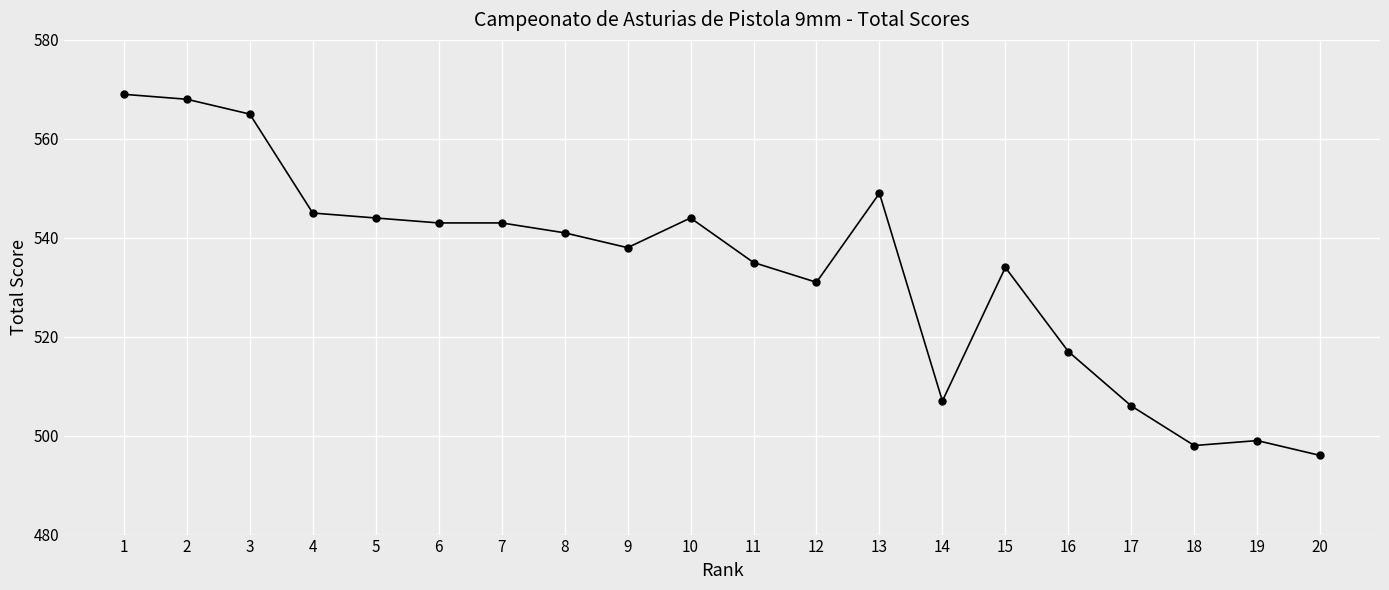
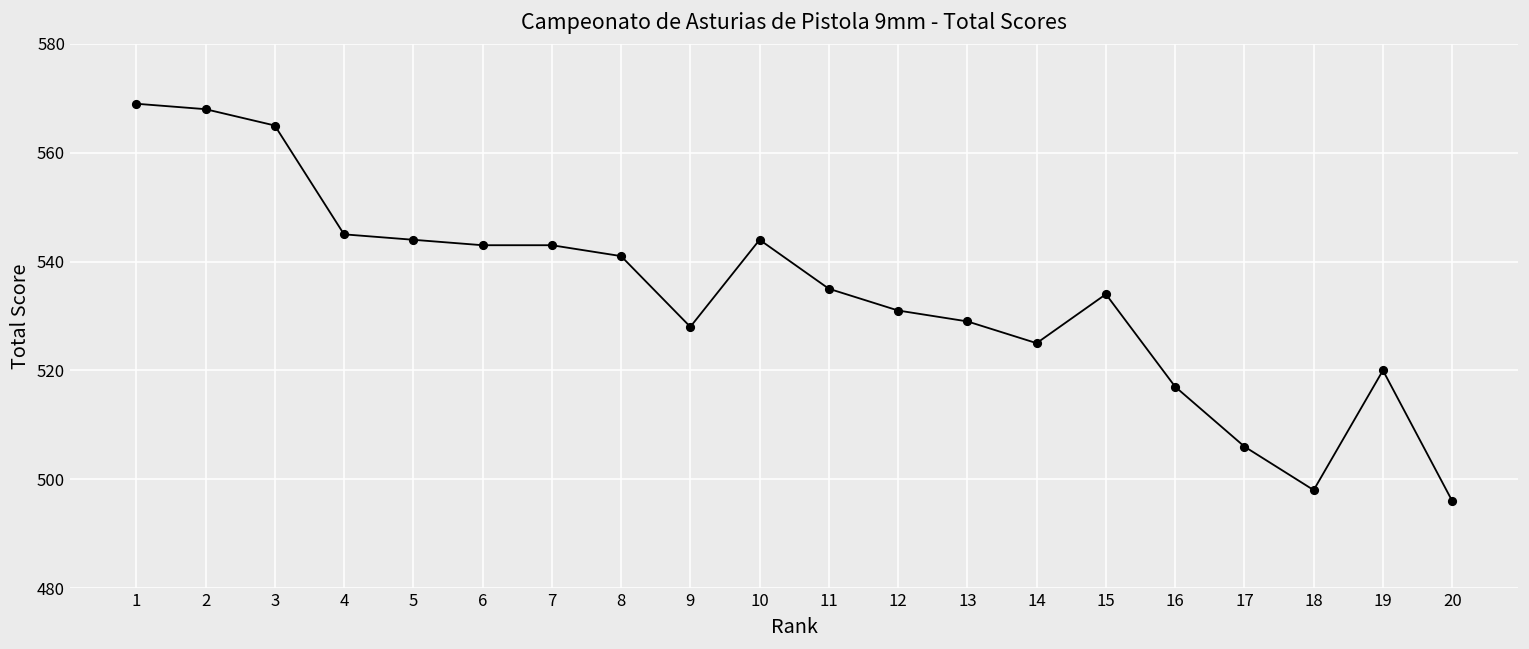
  {
    "1": 569,
    "2": 568,
    "3": 565,
    "4": 545,
    "5": 544,
    "6": 543,
    "7": 543,
    "8": 541,
-   "9": 538,
+   "9": 528,
    "10": 544,
    "11": 535,
    "12": 531,
-   "13": 549,
-   "14": 507,
+   "13": 529,
+   "14": 525,
    "15": 534,
    "16": 517,
    "17": 506,
    "18": 498,
-   "19": 499,
+   "19": 520,
    "20": 496
  }
